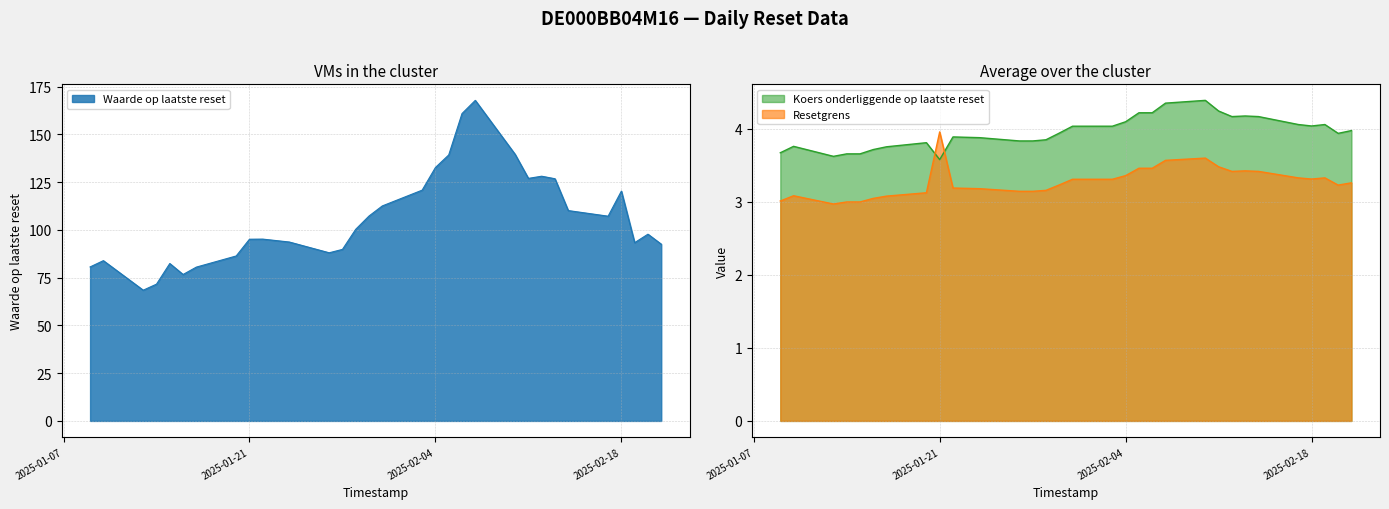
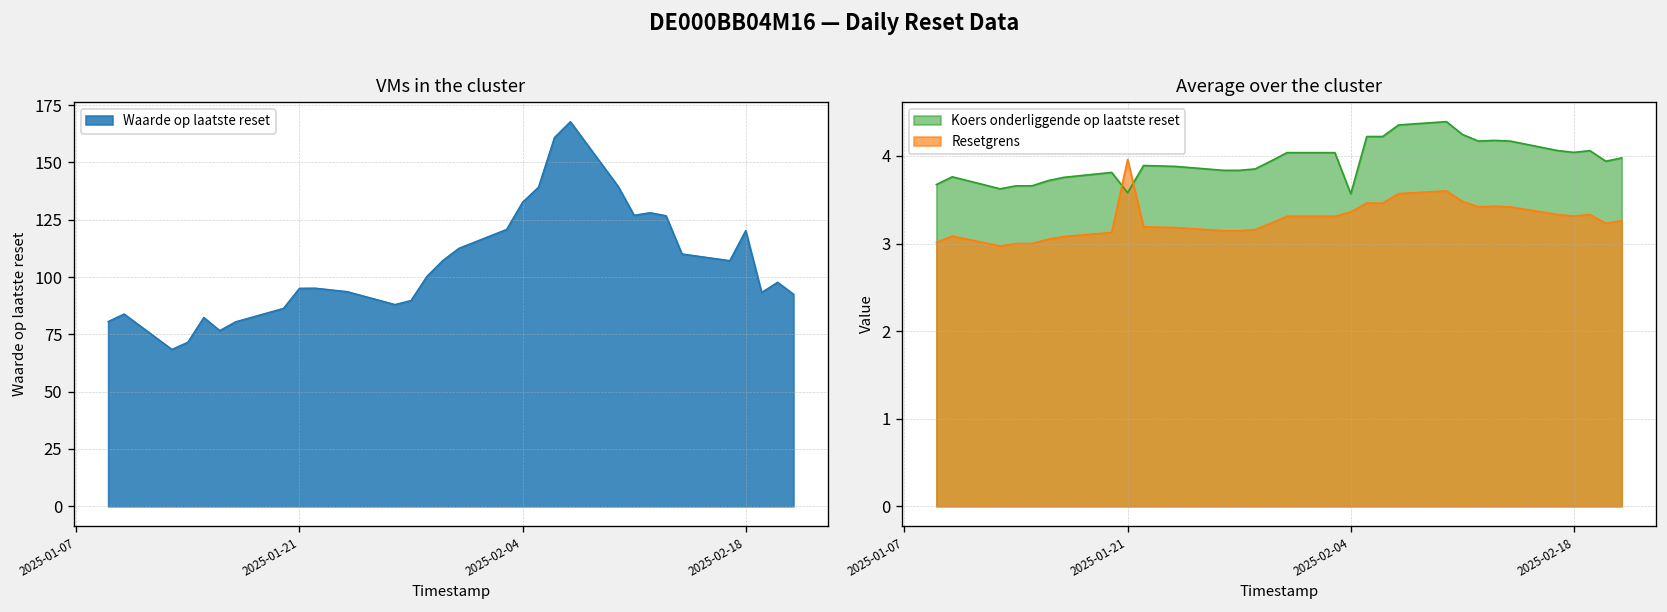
  {
    "VMs in the cluster": {
      "2025-01-21": 95,
      "2025-02-04": 133,
      "2025-02-18": 120
    },
    "Average over the cluster": {
      "Koers onderliggende op laatste reset": {
        "2025-01-21": 3.6,
-       "2025-02-04": 4.1,
+       "2025-02-04": 3.6,
        "2025-02-18": 4.0
      },
      "Resetgrens": {
        "2025-01-21": 4.0,
        "2025-02-04": 3.4,
        "2025-02-18": 3.3
      }
    }
  }
